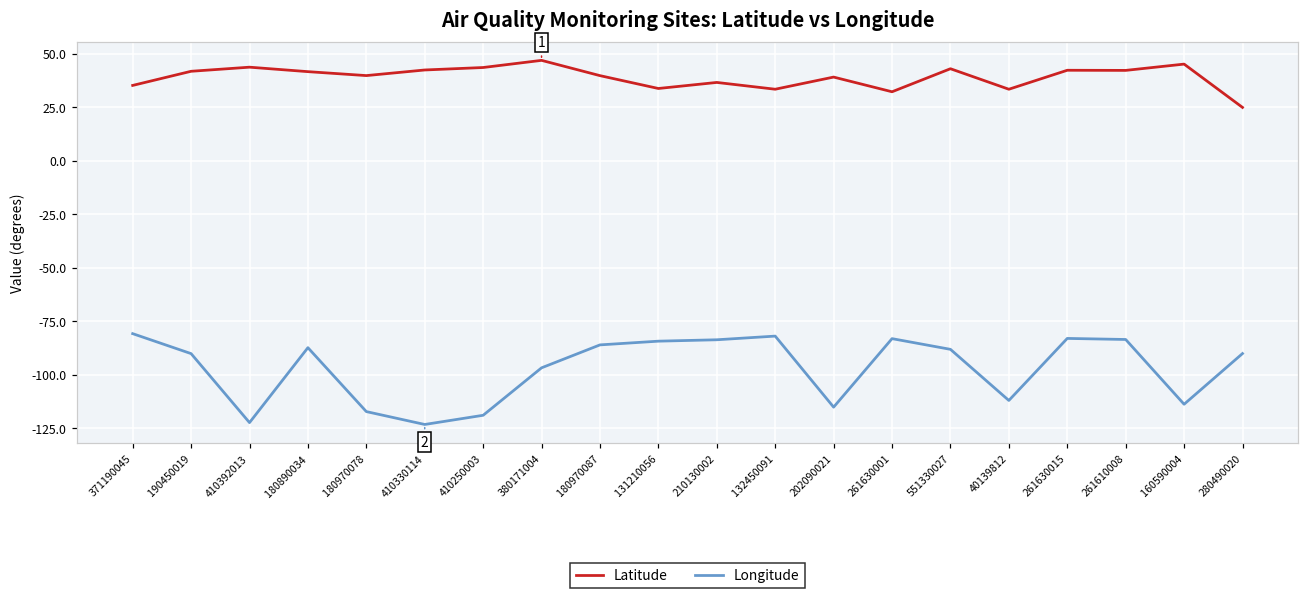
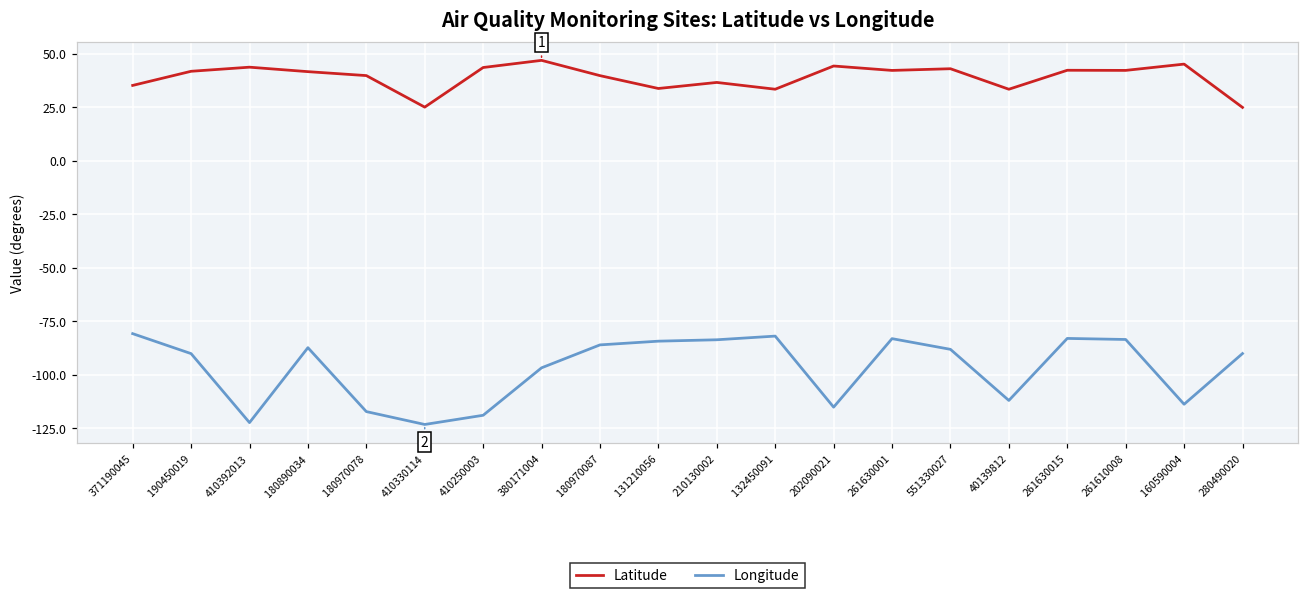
  {
    "Latitude": {
      "371190045": 35,
      "190450019": 42,
      "410392013": 44,
      "180890034": 42,
      "180970078": 40,
-     "410330114": 42,
+     "410330114": 25,
      "410250003": 44,
      "180970087": 40,
      "131210056": 34,
      "210130002": 37,
      "132450091": 33,
-     "202090021": 39,
-     "261630001": 32,
+     "202090021": 44,
+     "261630001": 42,
      "551330027": 43,
      "40139812": 33,
      "261630015": 42,
      "261610008": 42,
      "160590004": 45,
      "280490020": 25
    },
    "Longitude": {
      "371190045": -81,
      "190450019": -90,
      "410392013": -122,
      "180890034": -87,
      "180970078": -117,
      "410250003": -119,
      "380171004": -97,
      "180970087": -86,
      "131210056": -84,
      "210130002": -84,
      "132450091": -82,
      "202090021": -115,
      "261630001": -83,
      "551330027": -88,
      "40139812": -112,
      "261630015": -83,
      "261610008": -84,
      "160590004": -114,
      "280490020": -90
    }
  }
